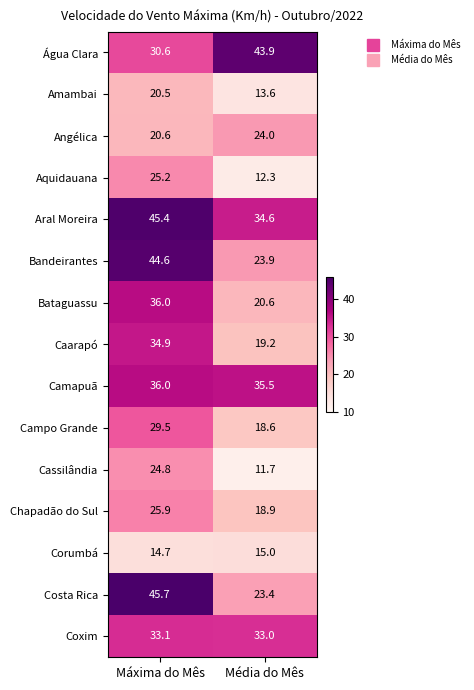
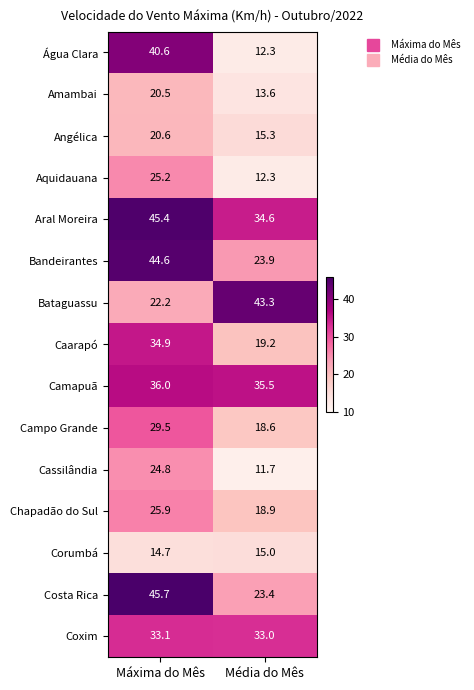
  {
    "Água Clara": {
-     "Máxima do Mês": 30.6,
-     "Média do Mês": 43.9
+     "Máxima do Mês": 40.6,
+     "Média do Mês": 12.3
    },
    "Amambai": {
      "Máxima do Mês": 20.5,
      "Média do Mês": 13.6
    },
    "Angélica": {
      "Máxima do Mês": 20.6,
-     "Média do Mês": 24.0
+     "Média do Mês": 15.3
    },
    "Aquidauana": {
      "Máxima do Mês": 25.2,
      "Média do Mês": 12.3
    },
    "Aral Moreira": {
      "Máxima do Mês": 45.4,
      "Média do Mês": 34.6
    },
    "Bandeirantes": {
      "Máxima do Mês": 44.6,
      "Média do Mês": 23.9
    },
    "Bataguassu": {
-     "Máxima do Mês": 36.0,
-     "Média do Mês": 20.6
+     "Máxima do Mês": 22.2,
+     "Média do Mês": 43.3
    },
    "Caarapó": {
      "Máxima do Mês": 34.9,
      "Média do Mês": 19.2
    },
    "Camapuã": {
      "Máxima do Mês": 36.0,
      "Média do Mês": 35.5
    },
    "Campo Grande": {
      "Máxima do Mês": 29.5,
      "Média do Mês": 18.6
    },
    "Cassilândia": {
      "Máxima do Mês": 24.8,
      "Média do Mês": 11.7
    },
    "Chapadão do Sul": {
      "Máxima do Mês": 25.9,
      "Média do Mês": 18.9
    },
    "Corumbá": {
      "Máxima do Mês": 14.7,
      "Média do Mês": 15.0
    },
    "Costa Rica": {
      "Máxima do Mês": 45.7,
      "Média do Mês": 23.4
    },
    "Coxim": {
      "Máxima do Mês": 33.1,
      "Média do Mês": 33.0
    }
  }
